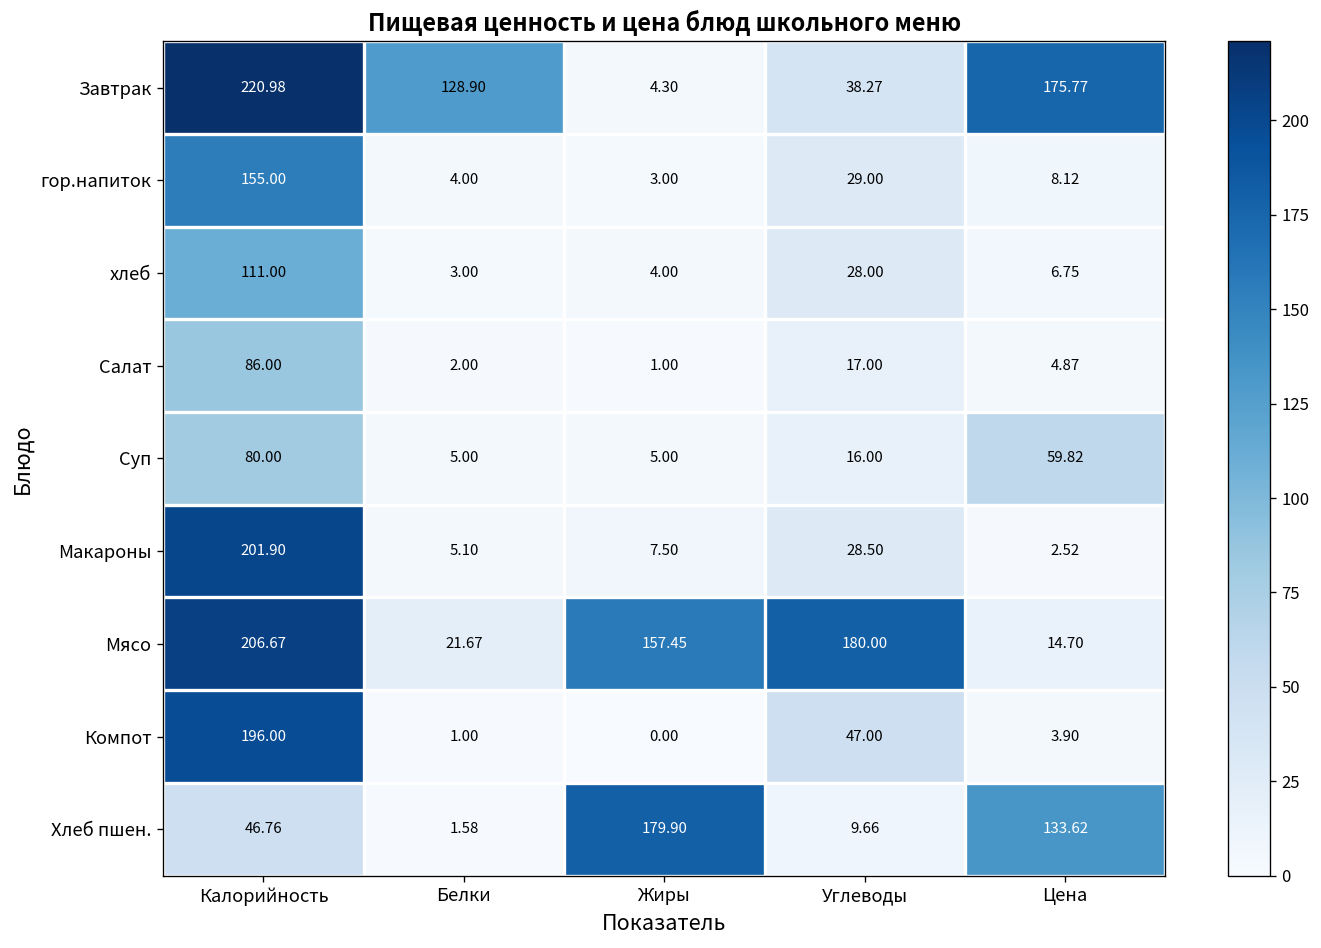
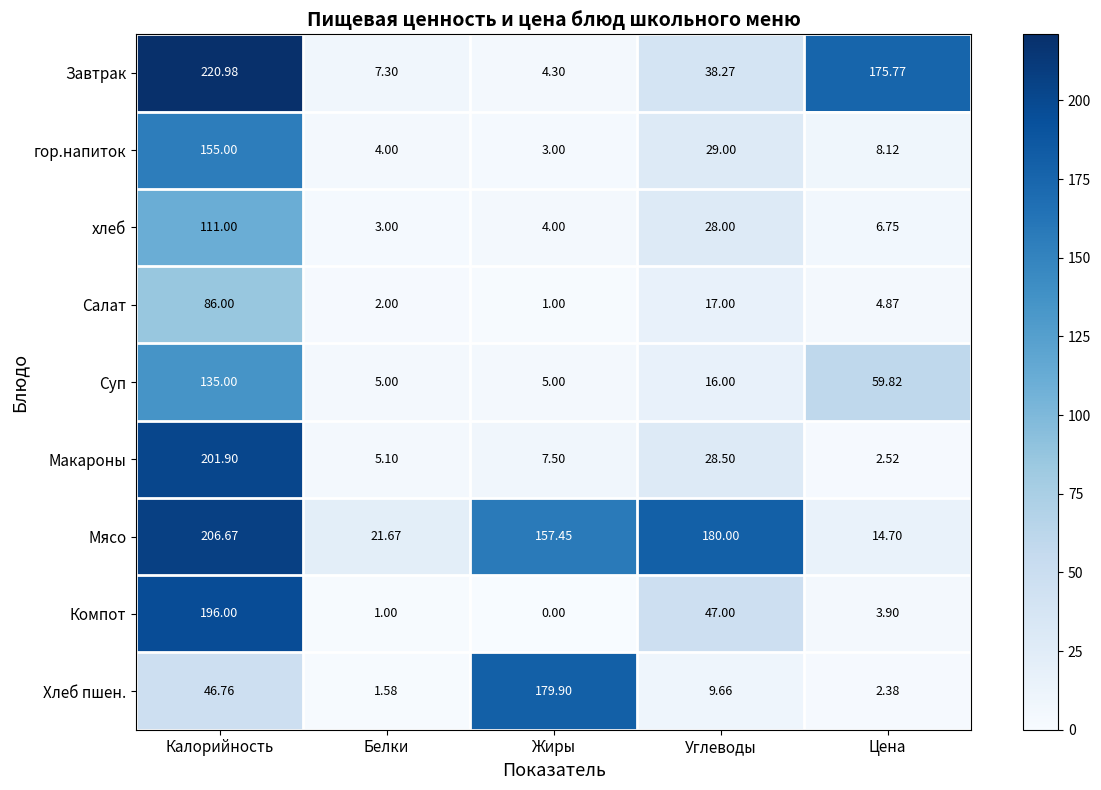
  {
    "Завтрак": {
      "Калорийность": 220.98,
-     "Белки": 128.90,
+     "Белки": 7.30,
      "Жиры": 4.30,
      "Углеводы": 38.27,
      "Цена": 175.77
    },
    "гор.напиток": {
      "Калорийность": 155.00,
      "Белки": 4.00,
      "Жиры": 3.00,
      "Углеводы": 29.00,
      "Цена": 8.12
    },
    "хлеб": {
      "Калорийность": 111.00,
      "Белки": 3.00,
      "Жиры": 4.00,
      "Углеводы": 28.00,
      "Цена": 6.75
    },
    "Салат": {
      "Калорийность": 86.00,
      "Белки": 2.00,
      "Жиры": 1.00,
      "Углеводы": 17.00,
      "Цена": 4.87
    },
    "Суп": {
-     "Калорийность": 80.00,
+     "Калорийность": 135.00,
      "Белки": 5.00,
      "Жиры": 5.00,
      "Углеводы": 16.00,
      "Цена": 59.82
    },
    "Макароны": {
      "Калорийность": 201.90,
      "Белки": 5.10,
      "Жиры": 7.50,
      "Углеводы": 28.50,
      "Цена": 2.52
    },
    "Мясо": {
      "Калорийность": 206.67,
      "Белки": 21.67,
      "Жиры": 157.45,
      "Углеводы": 180.00,
      "Цена": 14.70
    },
    "Компот": {
      "Калорийность": 196.00,
      "Белки": 1.00,
      "Жиры": 0.00,
      "Углеводы": 47.00,
      "Цена": 3.90
    },
    "Хлеб пшен.": {
      "Калорийность": 46.76,
      "Белки": 1.58,
      "Жиры": 179.90,
      "Углеводы": 9.66,
-     "Цена": 133.62
+     "Цена": 2.38
    }
  }
